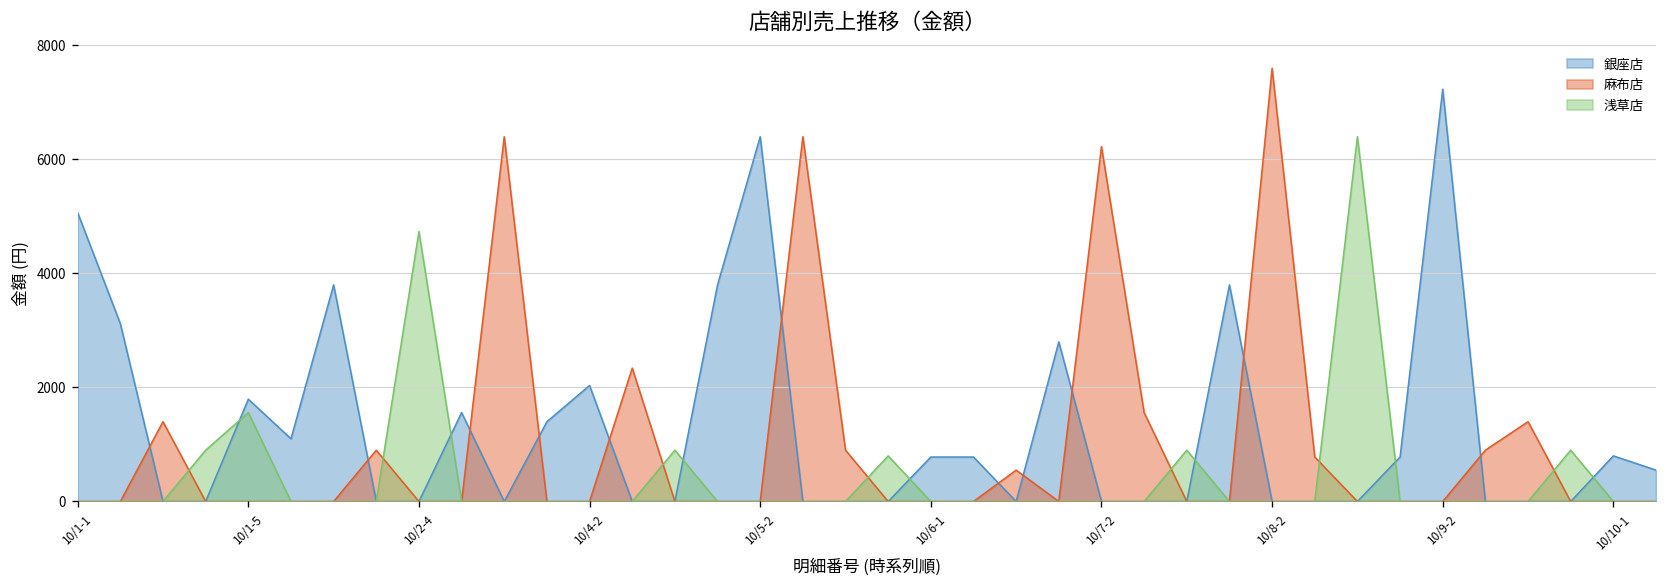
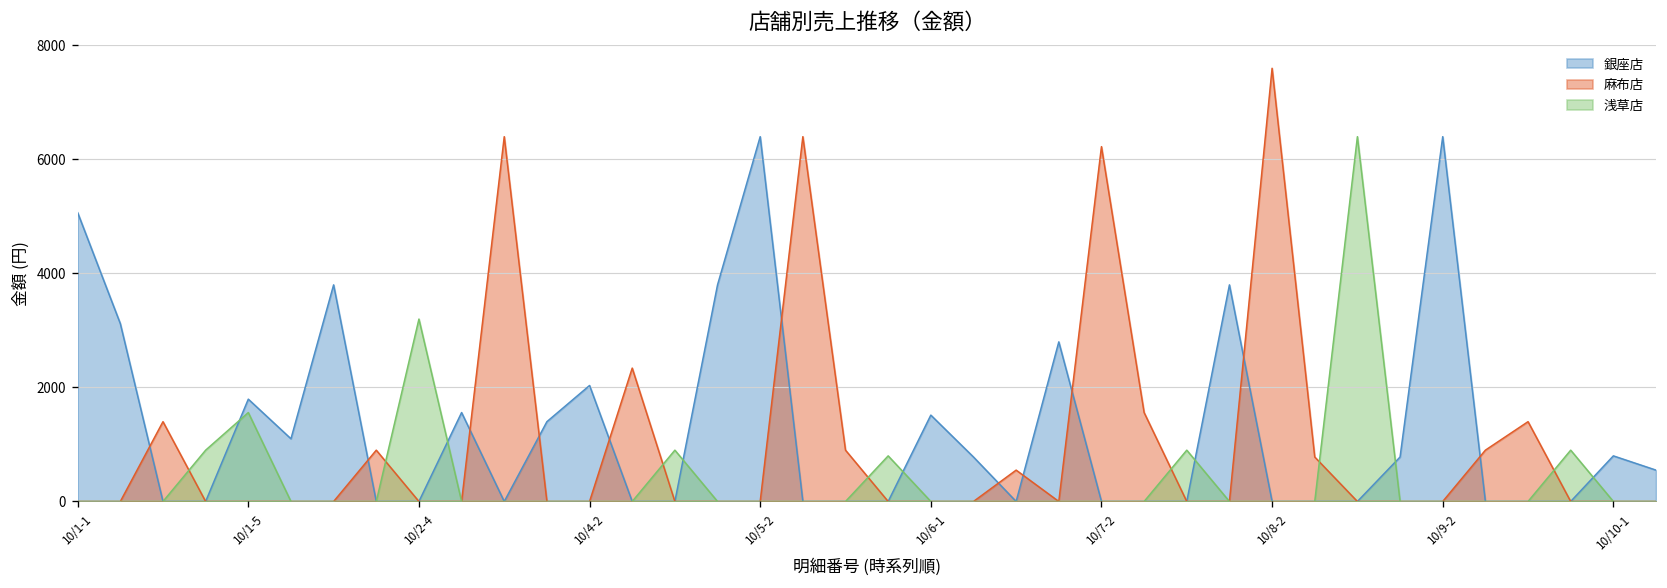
  {
    "銀座店": {
      "10/1-1": 5100,
      "10/1-5": 1800,
      "10/4-2": 2000,
      "10/5-2": 6400,
-     "10/6-1": 800,
-     "10/9-2": 7200,
+     "10/6-1": 1500,
+     "10/9-2": 6400,
      "10/10-1": 800
    },
    "麻布店": {
      "10/1-5": 0,
      "10/7-2": 6200,
      "10/8-2": 7600
    },
    "浅草店": {
      "10/1-5": 1600,
-     "10/2-4": 4700
+     "10/2-4": 3200
    }
  }
